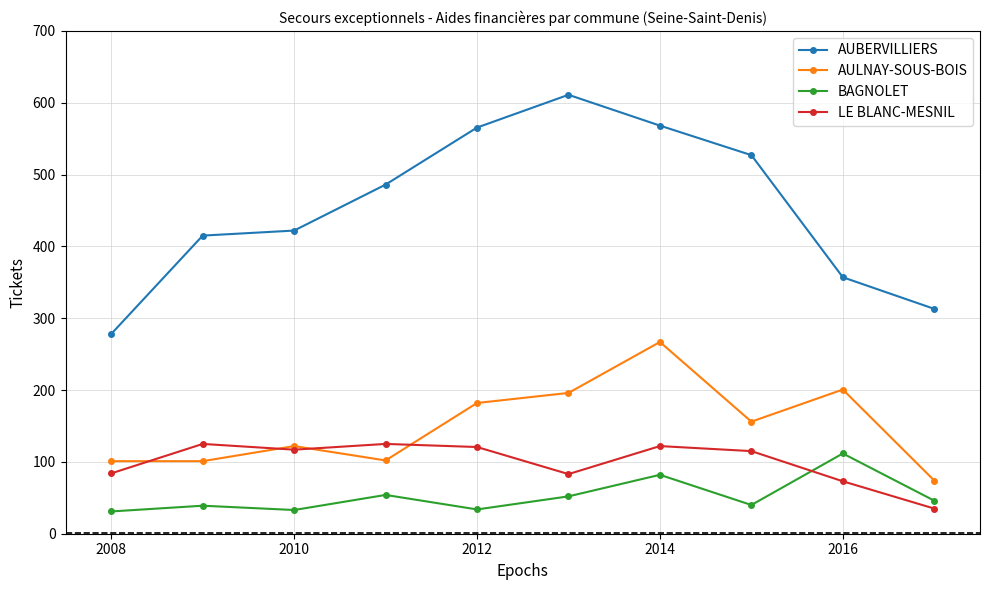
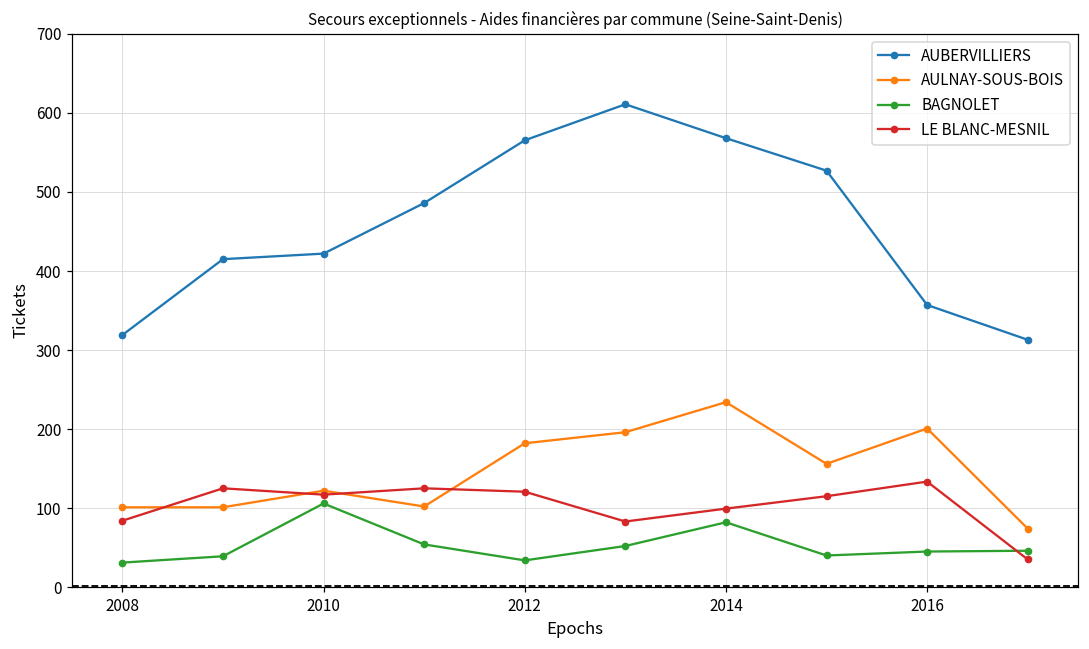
  {
    "AUBERVILLIERS": {
-     "2008": 280,
+     "2008": 320,
      "2010": 420,
      "2012": 570,
      "2014": 570,
      "2016": 360
    },
    "AULNAY-SOUS-BOIS": {
      "2008": 100,
      "2010": 120,
      "2012": 180,
-     "2014": 270,
+     "2014": 230,
      "2016": 200
    },
    "BAGNOLET": {
      "2008": 30,
-     "2010": 30,
+     "2010": 110,
      "2012": 30,
      "2014": 80,
-     "2016": 110
+     "2016": 50
    },
    "LE BLANC-MESNIL": {
      "2008": 80,
      "2010": 120,
      "2012": 120,
-     "2014": 120,
-     "2016": 70
+     "2014": 100,
+     "2016": 130
    }
  }
